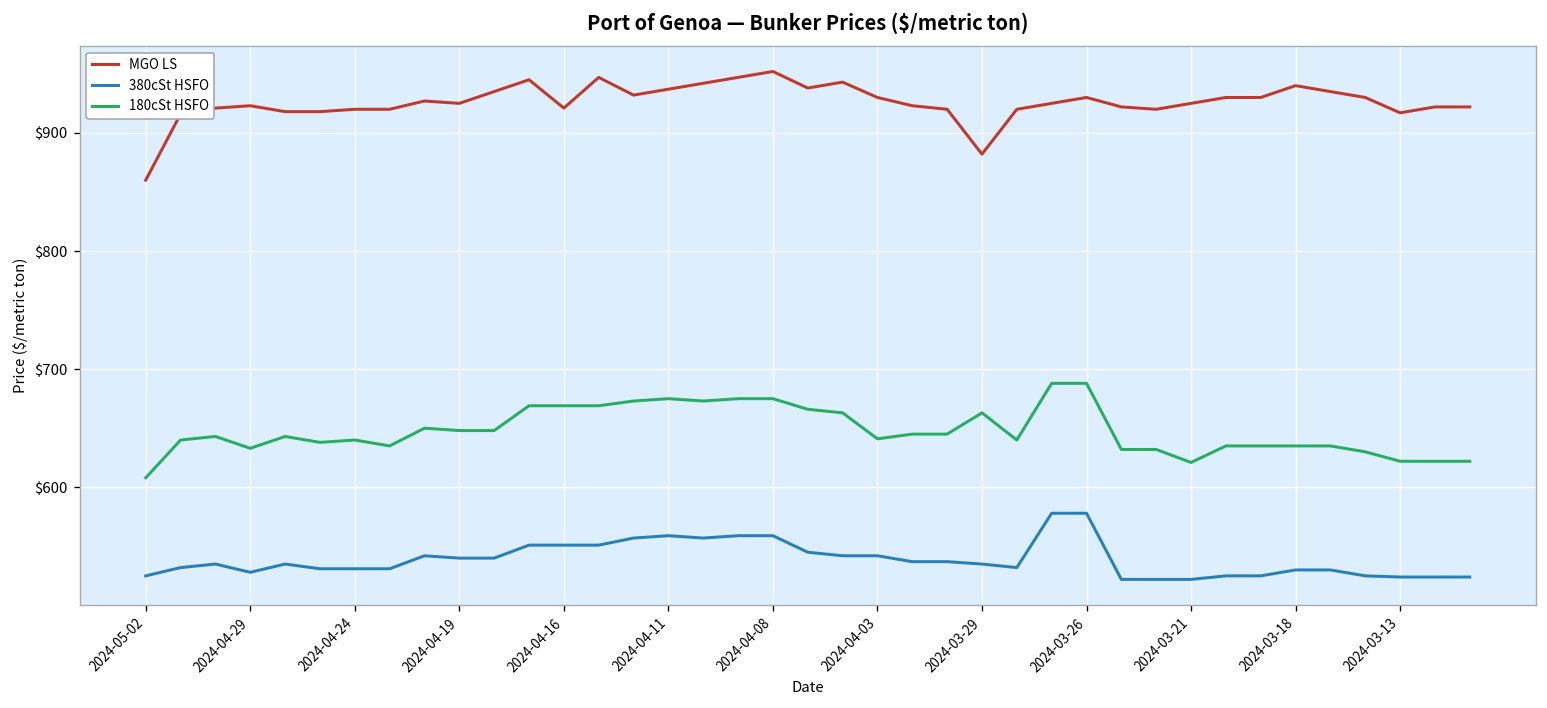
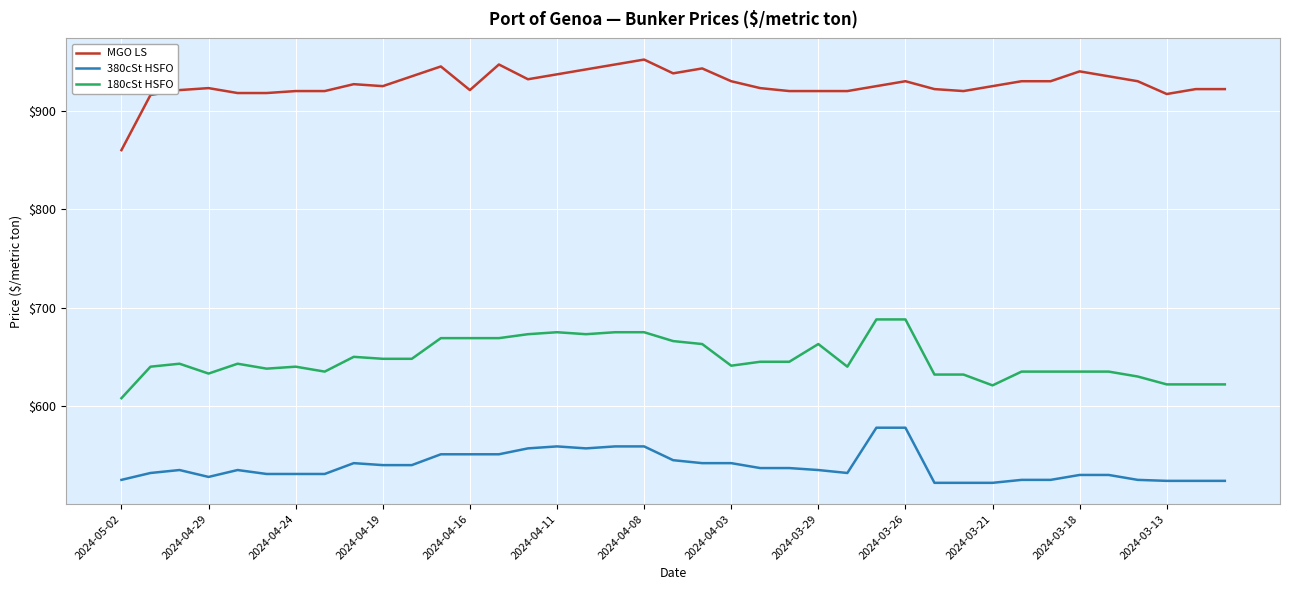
  {
    "MGO LS": {
      "2024-05-02": "$860",
      "2024-04-29": "$920",
      "2024-04-24": "$920",
      "2024-04-19": "$930",
      "2024-04-16": "$920",
      "2024-04-11": "$940",
      "2024-04-08": "$950",
      "2024-04-03": "$930",
-     "2024-03-29": "$880",
+     "2024-03-29": "$920",
      "2024-03-26": "$930",
      "2024-03-21": "$930",
      "2024-03-18": "$940",
      "2024-03-13": "$920"
    },
    "380cSt HSFO": {
      "2024-05-02": "$530",
      "2024-04-29": "$530",
      "2024-04-24": "$530",
      "2024-04-19": "$540",
      "2024-04-16": "$550",
      "2024-04-11": "$560",
      "2024-04-08": "$560",
      "2024-04-03": "$540",
      "2024-03-29": "$540",
      "2024-03-26": "$580",
      "2024-03-21": "$520",
      "2024-03-18": "$530",
      "2024-03-13": "$520"
    },
    "180cSt HSFO": {
      "2024-05-02": "$610",
      "2024-04-29": "$630",
      "2024-04-24": "$640",
      "2024-04-19": "$650",
      "2024-04-16": "$670",
      "2024-04-11": "$680",
      "2024-04-08": "$680",
      "2024-04-03": "$640",
      "2024-03-29": "$660",
      "2024-03-26": "$690",
      "2024-03-21": "$620",
      "2024-03-18": "$640",
      "2024-03-13": "$620"
    }
  }
